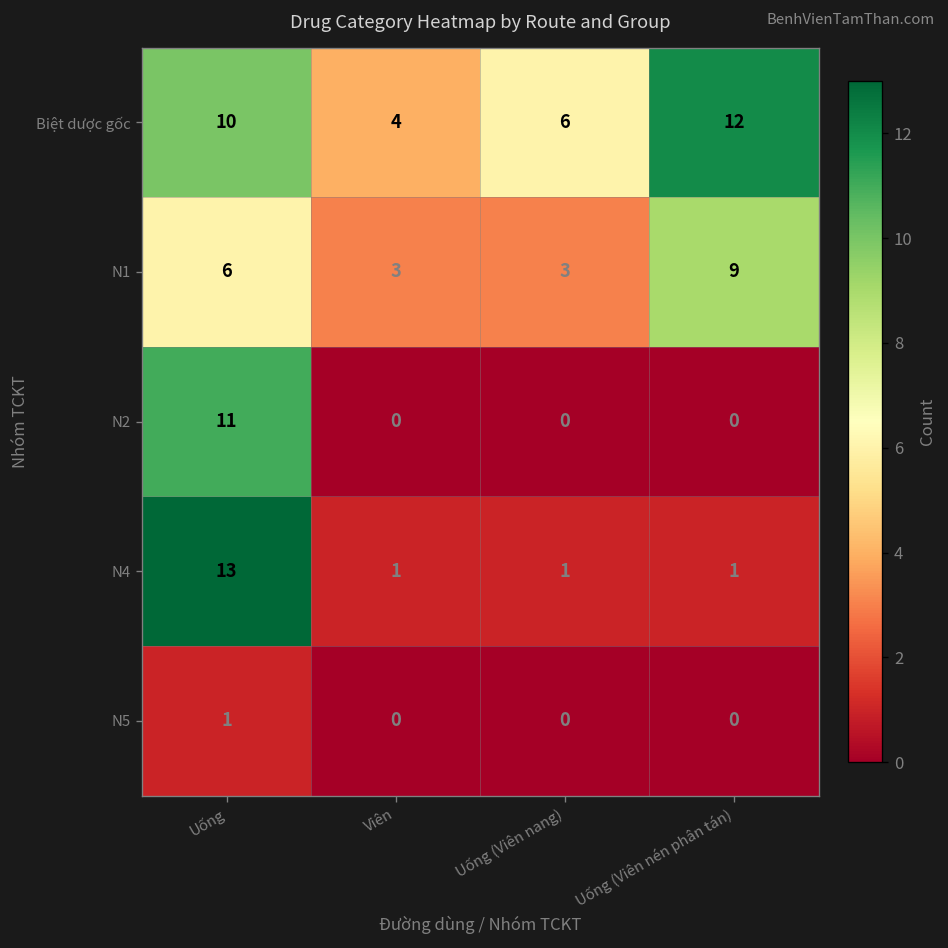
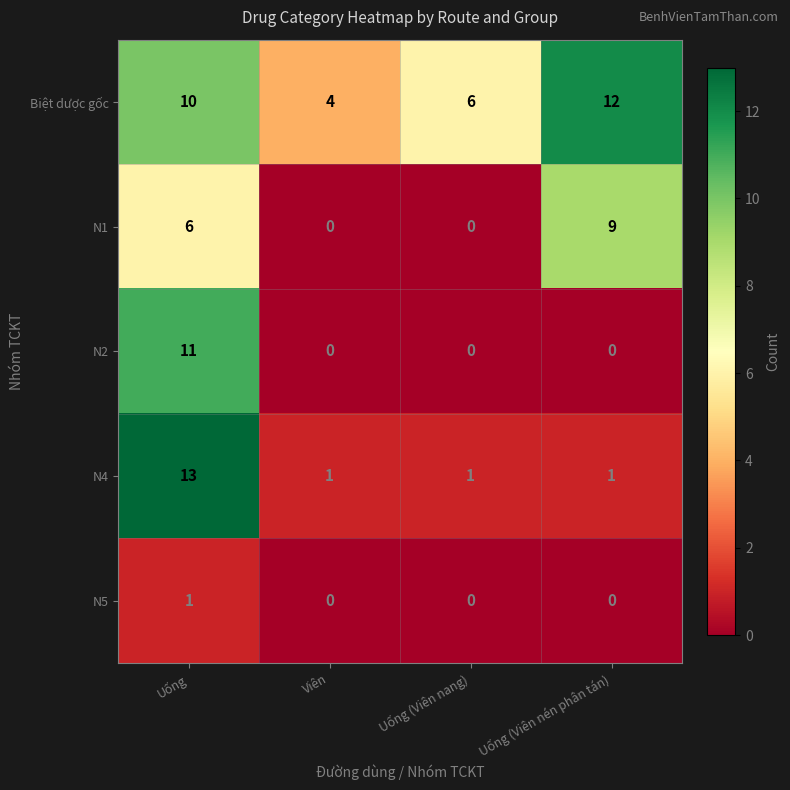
  {
    "Biệt dược gốc": {
      "Uống": 10,
      "Viên": 4,
      "Uống (Viên nang)": 6,
      "Uống (Viên nén phân tán)": 12
    },
    "N1": {
      "Uống": 6,
-     "Viên": 3,
-     "Uống (Viên nang)": 3,
+     "Viên": 0,
+     "Uống (Viên nang)": 0,
      "Uống (Viên nén phân tán)": 9
    },
    "N2": {
      "Uống": 11,
      "Viên": 0,
      "Uống (Viên nang)": 0,
      "Uống (Viên nén phân tán)": 0
    },
    "N4": {
      "Uống": 13,
      "Viên": 1,
      "Uống (Viên nang)": 1,
      "Uống (Viên nén phân tán)": 1
    },
    "N5": {
      "Uống": 1,
      "Viên": 0,
      "Uống (Viên nang)": 0,
      "Uống (Viên nén phân tán)": 0
    }
  }
